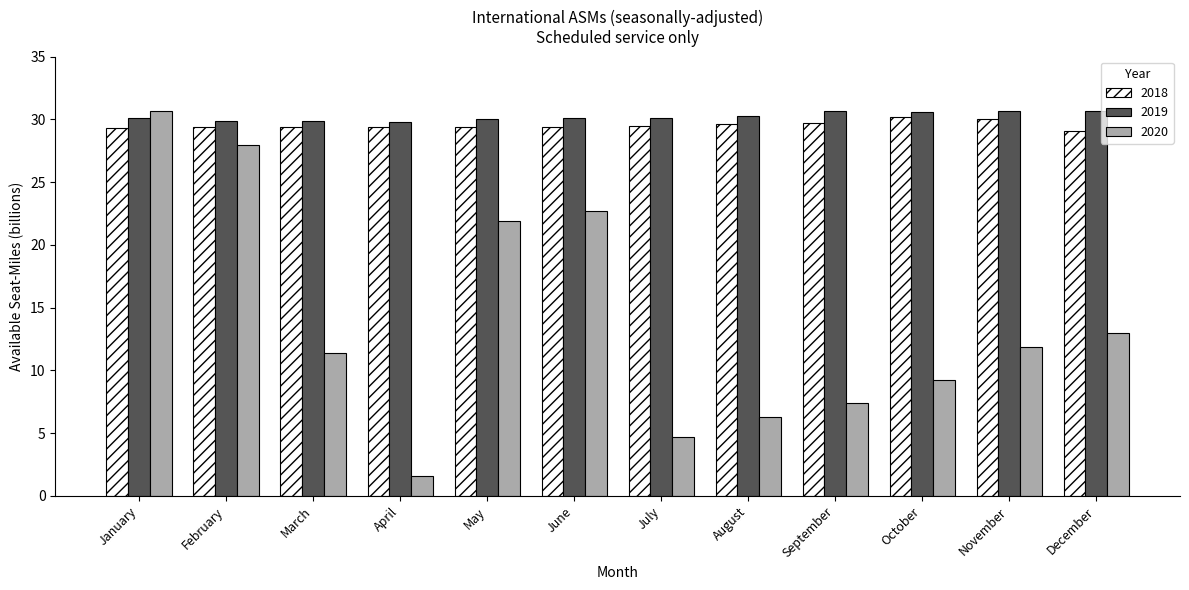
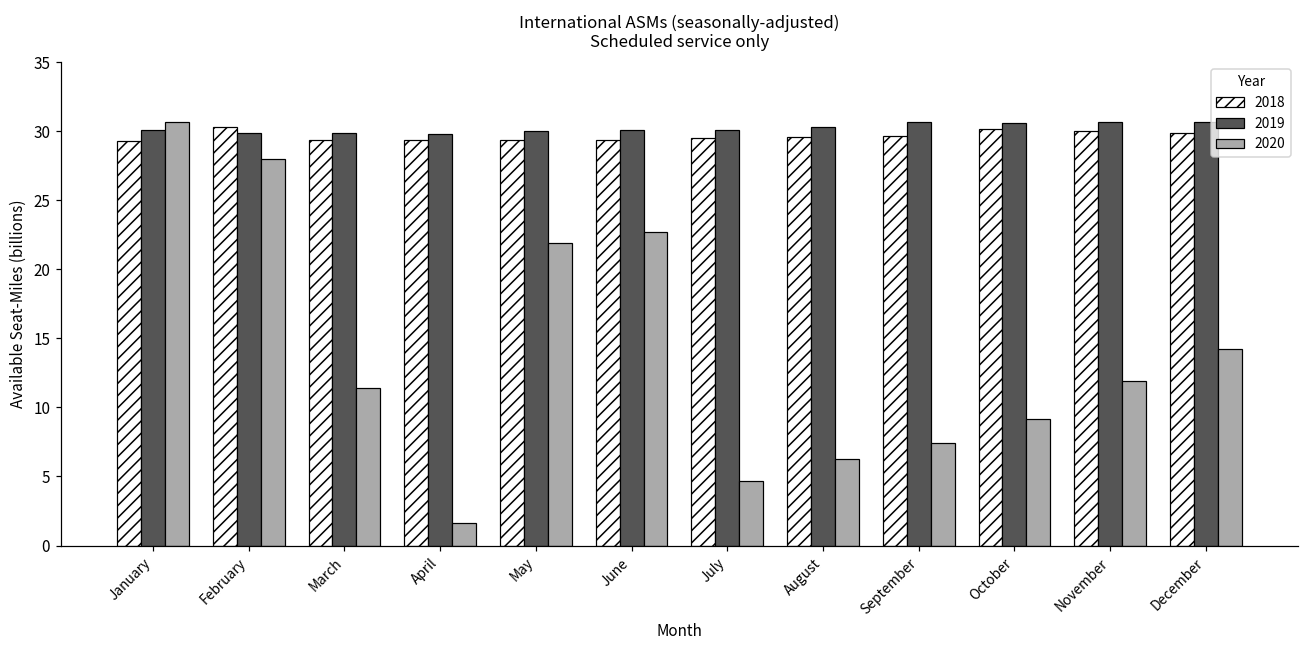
  {
    "2018": {
      "January": 29.3,
-     "February": 29.4,
+     "February": 30.3,
      "March": 29.4,
      "April": 29.4,
      "May": 29.4,
      "June": 29.4,
      "July": 29.5,
      "August": 29.6,
      "September": 29.7,
      "October": 30.2,
      "November": 30.0,
-     "December": 29.1
+     "December": 29.9
    },
    "2019": {
      "January": 30.1,
      "February": 29.9,
      "March": 29.9,
      "April": 29.8,
      "May": 30.0,
      "June": 30.1,
      "July": 30.1,
      "August": 30.3,
      "September": 30.7,
      "October": 30.6,
      "November": 30.7,
      "December": 30.7
    },
    "2020": {
      "January": 30.7,
      "February": 28.0,
      "March": 11.4,
      "April": 1.6,
      "May": 21.9,
      "June": 22.7,
      "July": 4.7,
      "August": 6.3,
      "September": 7.4,
      "October": 9.2,
      "November": 11.9,
-     "December": 13.0
+     "December": 14.2
    }
  }
